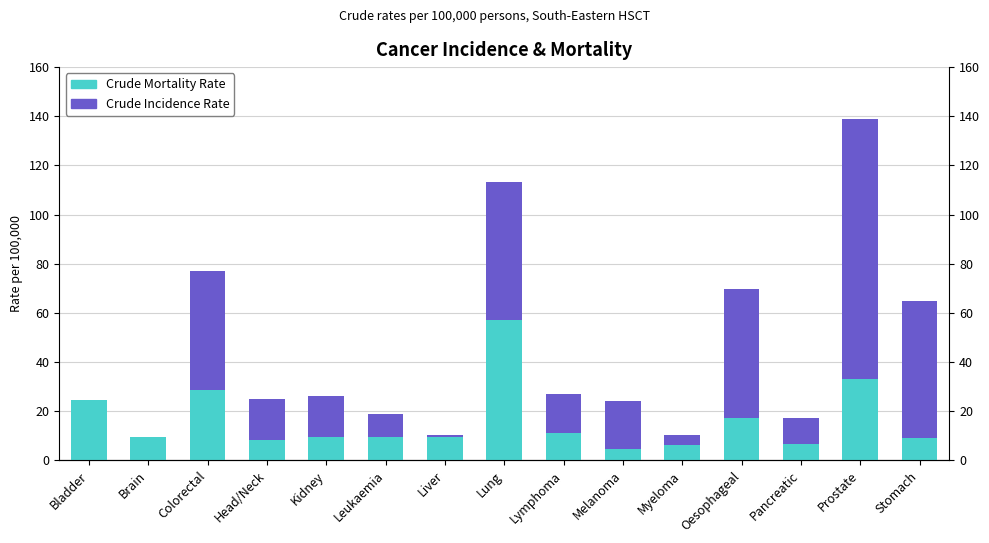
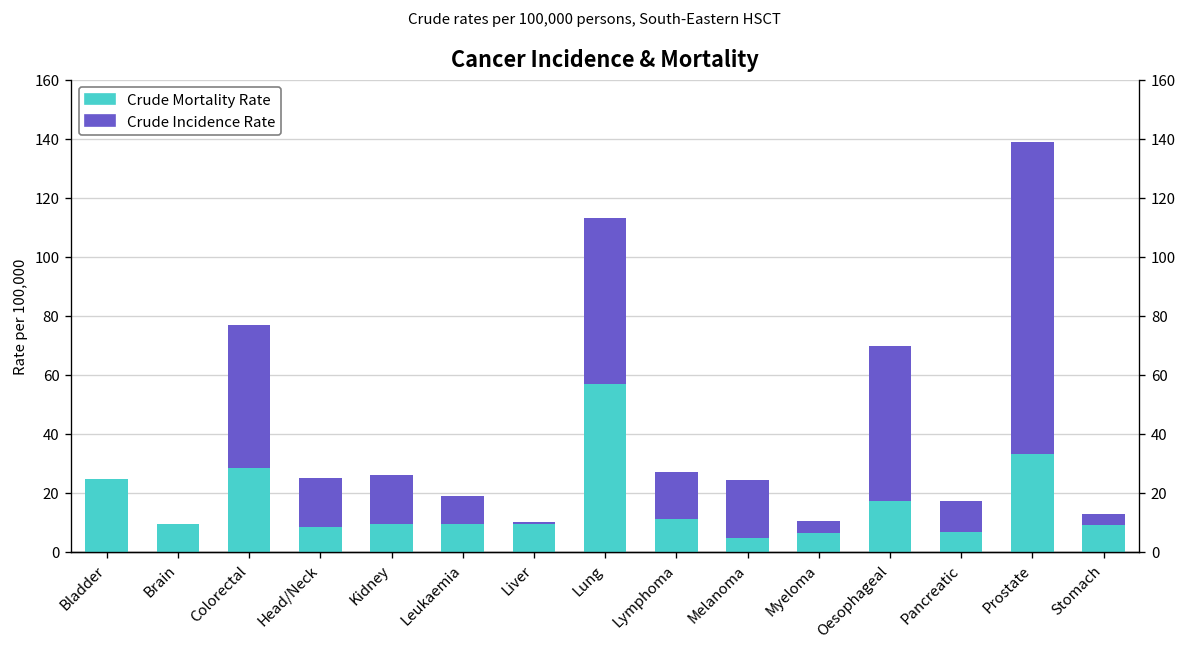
  {
    "Crude Incidence Rate": {
      "Colorectal": 77,
      "Head/Neck": 25,
      "Kidney": 26,
      "Leukaemia": 19,
      "Liver": 10,
      "Lung": 113,
      "Lymphoma": 27,
      "Melanoma": 24,
      "Myeloma": 10,
      "Oesophageal": 70,
      "Pancreatic": 17,
      "Prostate": 139,
-     "Stomach": 65
+     "Stomach": 13
    },
    "Crude Mortality Rate": {
      "Bladder": 25,
      "Brain": 9,
      "Liver": 10
    }
  }
